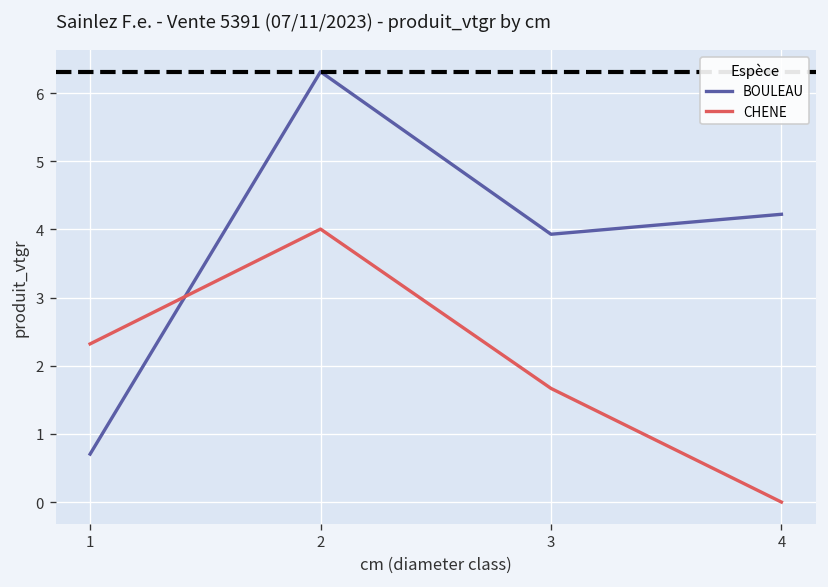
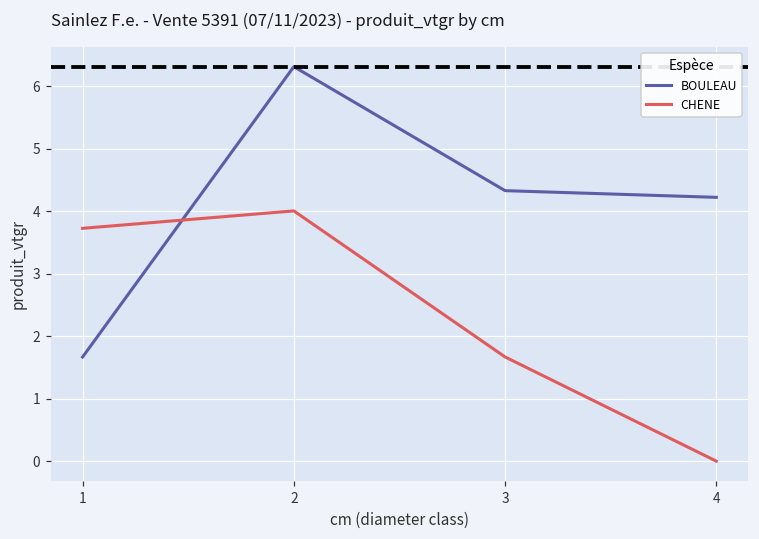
  {
    "BOULEAU": {
-     "1": 0.7,
+     "1": 1.7,
      "2": 6.3,
-     "3": 3.9,
+     "3": 4.3,
      "4": 4.2
    },
    "CHENE": {
-     "1": 2.3,
+     "1": 3.7,
      "2": 4.0,
      "3": 1.7,
      "4": 0.0
    }
  }
